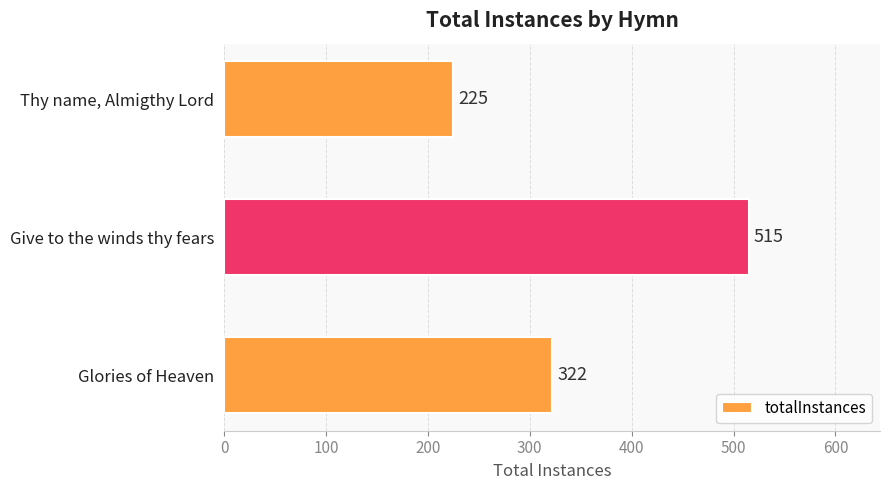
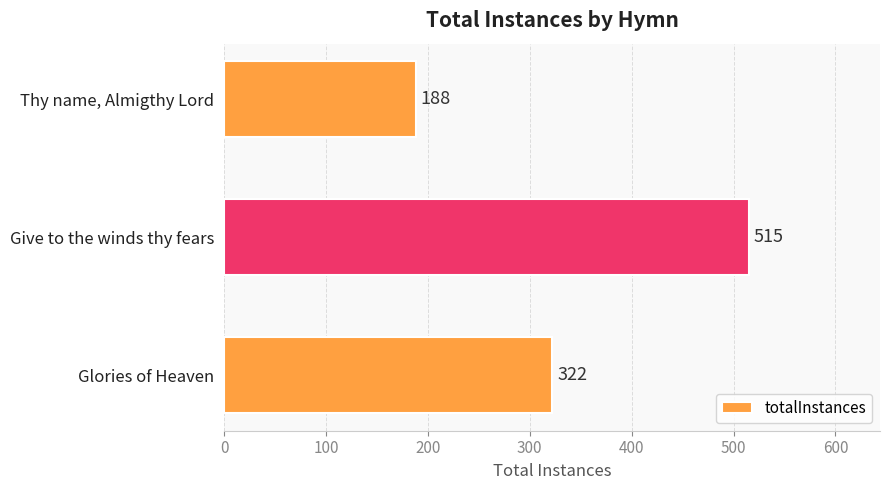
  {
-   "Thy name, Almigthy Lord": 225,
+   "Thy name, Almigthy Lord": 188,
    "Give to the winds thy fears": 515,
    "Glories of Heaven": 322
  }
